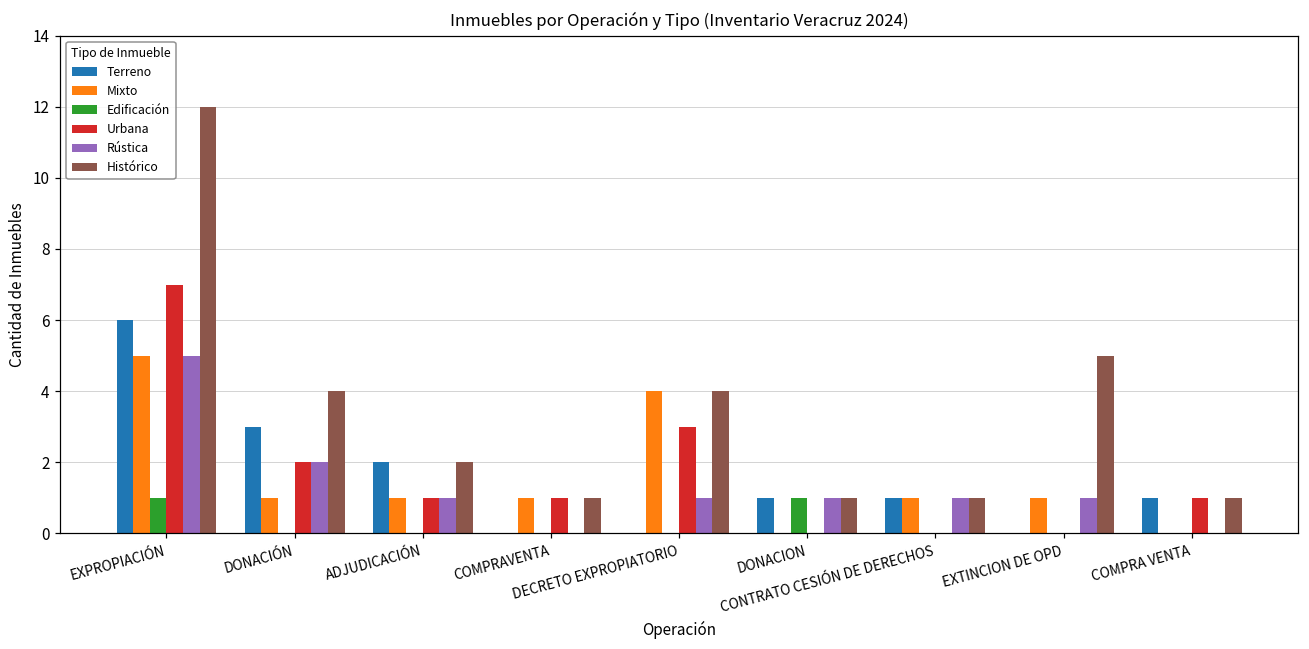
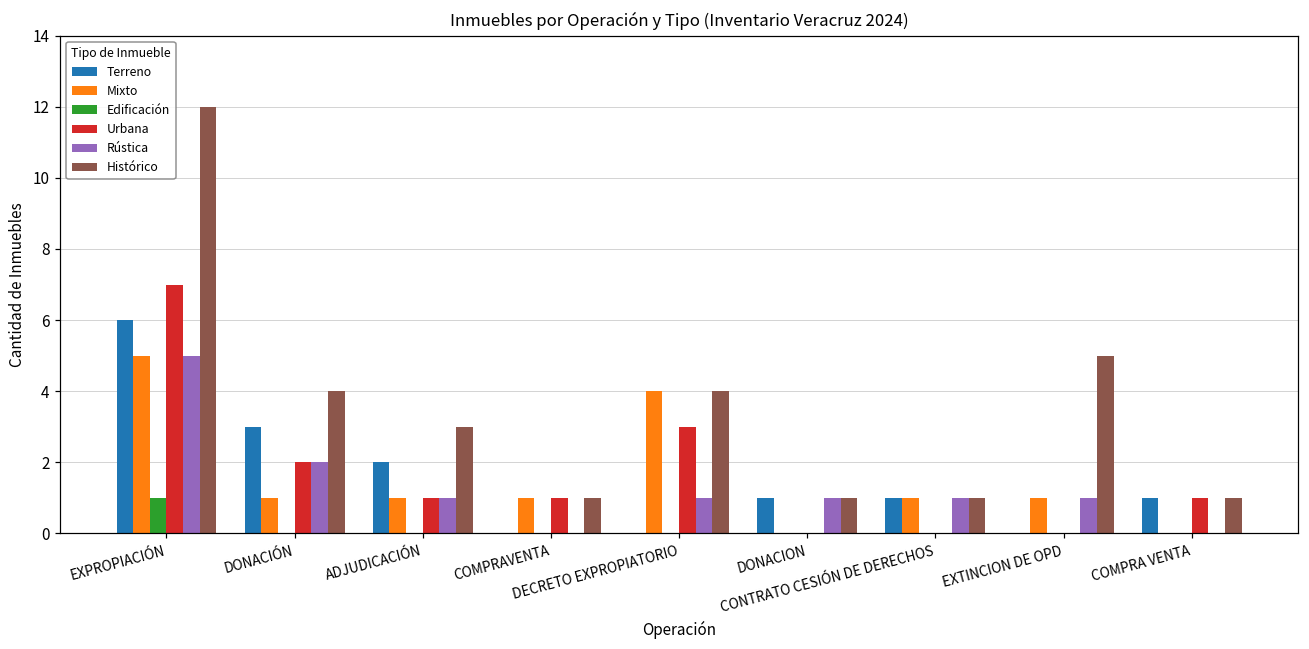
  {
    "Terreno": {
      "EXPROPIACIÓN": 6,
      "DONACIÓN": 3,
      "ADJUDICACIÓN": 2,
      "COMPRAVENTA": 0,
      "DECRETO EXPROPIATORIO": 0,
      "DONACION": 1,
      "CONTRATO CESIÓN DE DERECHOS": 1,
      "EXTINCION DE OPD": 0,
      "COMPRA VENTA": 1
    },
    "Mixto": {
      "EXPROPIACIÓN": 5,
      "DONACIÓN": 1,
      "ADJUDICACIÓN": 1,
      "COMPRAVENTA": 1,
      "DECRETO EXPROPIATORIO": 4,
      "DONACION": 0,
      "CONTRATO CESIÓN DE DERECHOS": 1,
      "EXTINCION DE OPD": 1,
      "COMPRA VENTA": 0
    },
    "Edificación": {
      "EXPROPIACIÓN": 1,
      "DONACIÓN": 0,
      "ADJUDICACIÓN": 0,
      "COMPRAVENTA": 0,
      "DECRETO EXPROPIATORIO": 0,
-     "DONACION": 1,
+     "DONACION": 0,
      "CONTRATO CESIÓN DE DERECHOS": 0,
      "EXTINCION DE OPD": 0,
      "COMPRA VENTA": 0
    },
    "Urbana": {
      "EXPROPIACIÓN": 7,
      "DONACIÓN": 2,
      "ADJUDICACIÓN": 1,
      "COMPRAVENTA": 1,
      "DECRETO EXPROPIATORIO": 3,
      "DONACION": 0,
      "CONTRATO CESIÓN DE DERECHOS": 0,
      "EXTINCION DE OPD": 0,
      "COMPRA VENTA": 1
    },
    "Rústica": {
      "EXPROPIACIÓN": 5,
      "DONACIÓN": 2,
      "ADJUDICACIÓN": 1,
      "COMPRAVENTA": 0,
      "DECRETO EXPROPIATORIO": 1,
      "DONACION": 1,
      "CONTRATO CESIÓN DE DERECHOS": 1,
      "EXTINCION DE OPD": 1,
      "COMPRA VENTA": 0
    },
    "Histórico": {
      "EXPROPIACIÓN": 12,
      "DONACIÓN": 4,
-     "ADJUDICACIÓN": 2,
+     "ADJUDICACIÓN": 3,
      "COMPRAVENTA": 1,
      "DECRETO EXPROPIATORIO": 4,
      "DONACION": 1,
      "CONTRATO CESIÓN DE DERECHOS": 1,
      "EXTINCION DE OPD": 5,
      "COMPRA VENTA": 1
    }
  }
